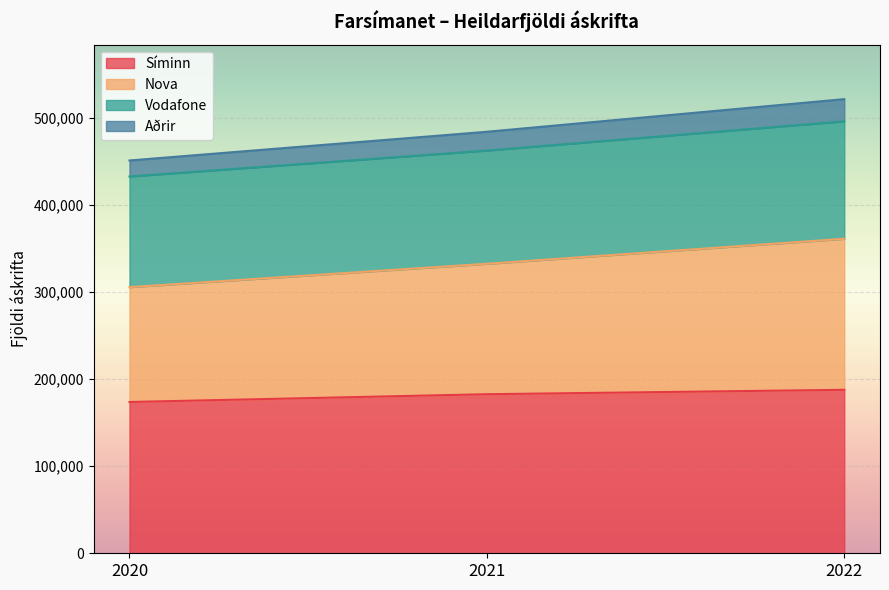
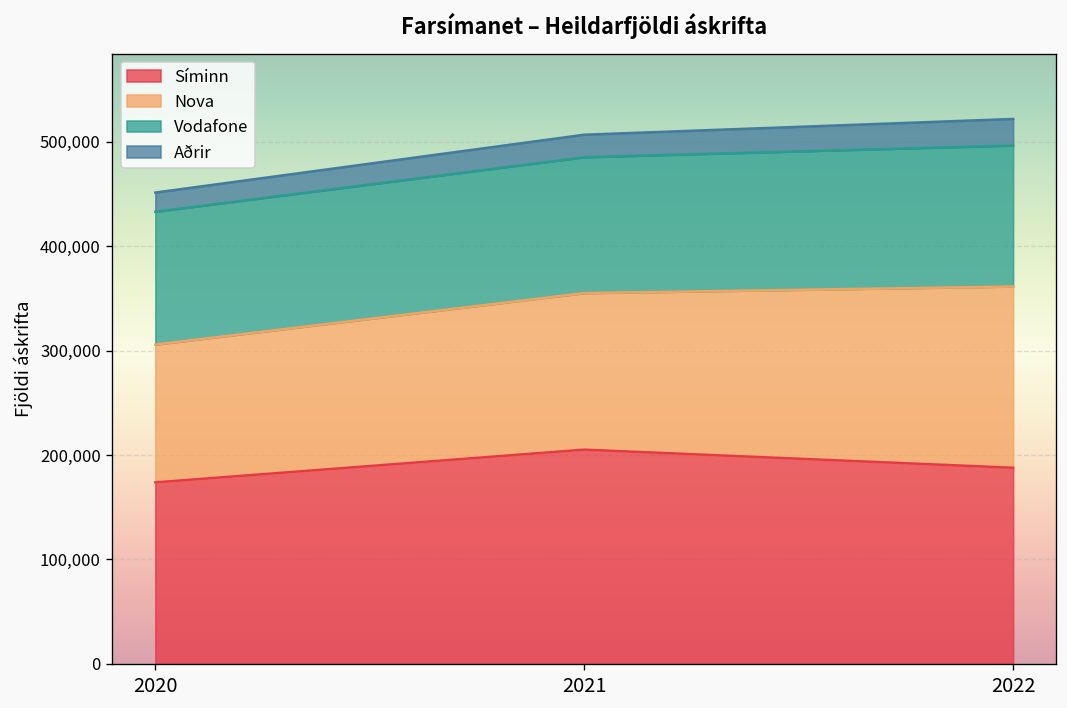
  {
    "Síminn": {
      "2020": "170,000",
-     "2021": "180,000",
+     "2021": "210,000",
      "2022": "190,000"
    },
    "Nova": {
      "2020": "130,000",
      "2021": "150,000",
      "2022": "170,000"
    }
  }
